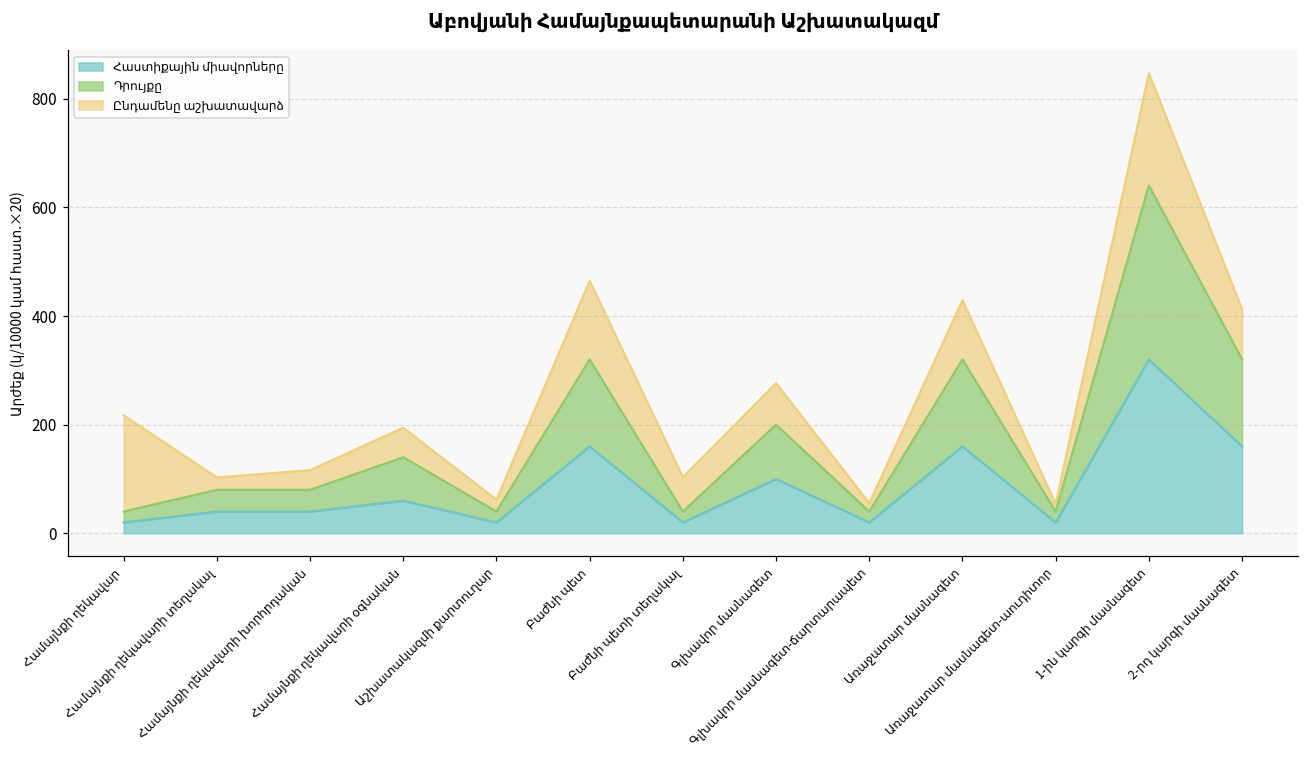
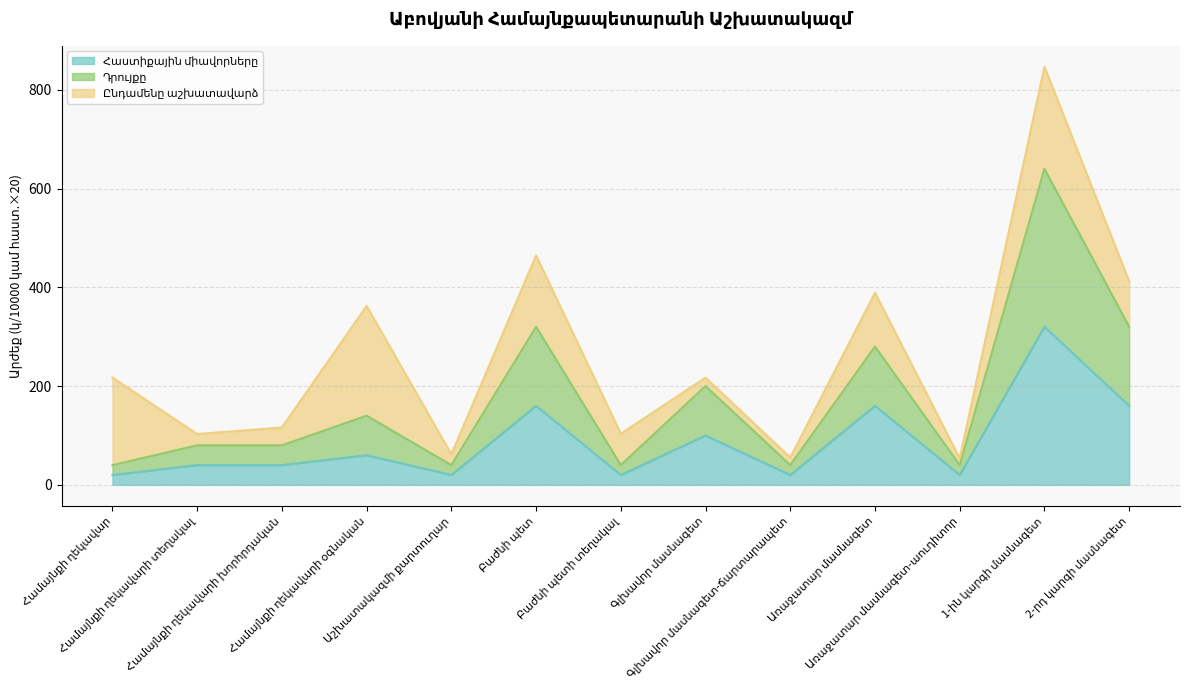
  {
    "Հաստիքային միավորները": {
      "Համայնքի ղեկավար": 20,
      "Համայնքի ղեկավարի տեղակալ": 40,
      "Համայնքի ղեկավարի խորհրդական": 40,
      "Համայնքի ղեկավարի օգնական": 60,
      "Աշխատակազմի քարտուղար": 20,
      "Բաժնի պետ": 160,
      "Բաժնի պետի տեղակալ": 20,
      "Գլխավոր մասնագետ": 100,
      "Գլխավոր մասնագետ-ճարտարապետ": 20,
      "Առաջատար մասնագետ": 160,
      "Առաջատար մասնագետ-աուդիտոր": 20,
      "1-ին կարգի մասնագետ": 320,
      "2-րդ կարգի մասնագետ": 160
    },
    "Դրույքը": {
      "Համայնքի ղեկավար": 20,
      "Համայնքի ղեկավարի տեղակալ": 40,
      "Համայնքի ղեկավարի խորհրդական": 40,
      "Համայնքի ղեկավարի օգնական": 80,
      "Աշխատակազմի քարտուղար": 20,
      "Բաժնի պետ": 160,
      "Բաժնի պետի տեղակալ": 20,
      "Գլխավոր մասնագետ": 100,
      "Գլխավոր մասնագետ-ճարտարապետ": 20,
-     "Առաջատար մասնագետ": 160,
+     "Առաջատար մասնագետ": 120,
      "Առաջատար մասնագետ-աուդիտոր": 20,
      "1-ին կարգի մասնագետ": 320,
      "2-րդ կարգի մասնագետ": 160
    },
    "Ընդամենը աշխատավարձ": {
      "Համայնքի ղեկավար": 180,
      "Համայնքի ղեկավարի տեղակալ": 20,
      "Համայնքի ղեկավարի խորհրդական": 40,
-     "Համայնքի ղեկավարի օգնական": 50,
+     "Համայնքի ղեկավարի օգնական": 220,
      "Աշխատակազմի քարտուղար": 20,
      "Բաժնի պետ": 140,
      "Բաժնի պետի տեղակալ": 60,
-     "Գլխավոր մասնագետ": 80,
+     "Գլխավոր մասնագետ": 20,
      "Գլխավոր մասնագետ-ճարտարապետ": 20,
      "Առաջատար մասնագետ": 110,
      "Առաջատար մասնագետ-աուդիտոր": 10,
      "1-ին կարգի մասնագետ": 210,
      "2-րդ կարգի մասնագետ": 90
    }
  }
